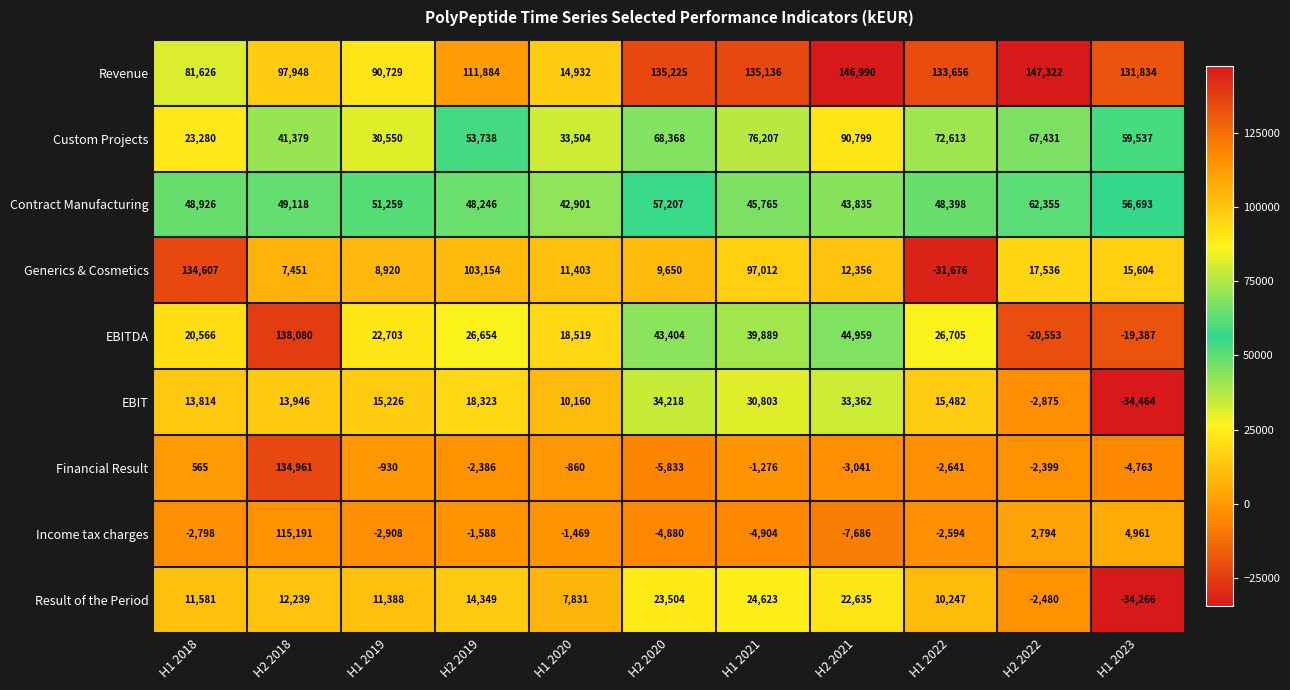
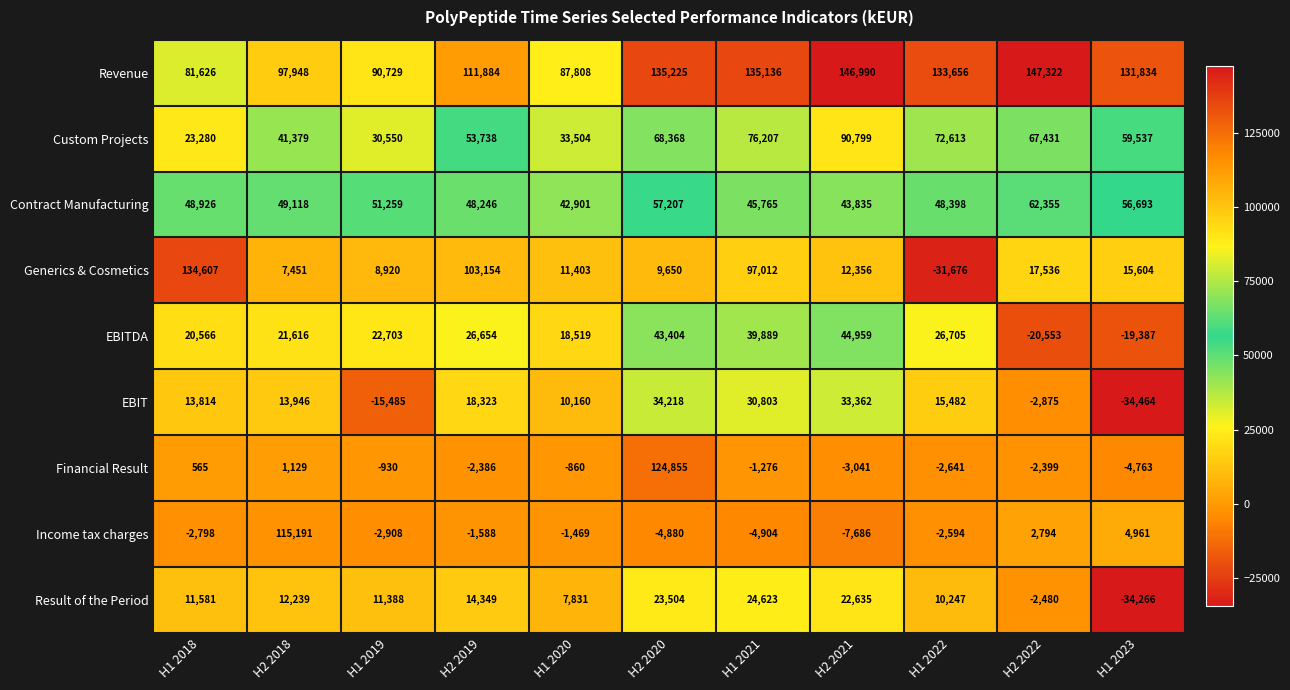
  {
    "Revenue": {
      "H1 2018": "81,626",
      "H2 2018": "97,948",
      "H1 2019": "90,729",
      "H2 2019": "111,884",
-     "H1 2020": "14,932",
+     "H1 2020": "87,808",
      "H2 2020": "135,225",
      "H1 2021": "135,136",
      "H2 2021": "146,990",
      "H1 2022": "133,656",
      "H2 2022": "147,322",
      "H1 2023": "131,834"
    },
    "Custom Projects": {
      "H1 2018": "23,280",
      "H2 2018": "41,379",
      "H1 2019": "30,550",
      "H2 2019": "53,738",
      "H1 2020": "33,504",
      "H2 2020": "68,368",
      "H1 2021": "76,207",
      "H2 2021": "90,799",
      "H1 2022": "72,613",
      "H2 2022": "67,431",
      "H1 2023": "59,537"
    },
    "Contract Manufacturing": {
      "H1 2018": "48,926",
      "H2 2018": "49,118",
      "H1 2019": "51,259",
      "H2 2019": "48,246",
      "H1 2020": "42,901",
      "H2 2020": "57,207",
      "H1 2021": "45,765",
      "H2 2021": "43,835",
      "H1 2022": "48,398",
      "H2 2022": "62,355",
      "H1 2023": "56,693"
    },
    "Generics & Cosmetics": {
      "H1 2018": "134,607",
      "H2 2018": "7,451",
      "H1 2019": "8,920",
      "H2 2019": "103,154",
      "H1 2020": "11,403",
      "H2 2020": "9,650",
      "H1 2021": "97,012",
      "H2 2021": "12,356",
      "H1 2022": "-31,676",
      "H2 2022": "17,536",
      "H1 2023": "15,604"
    },
    "EBITDA": {
      "H1 2018": "20,566",
-     "H2 2018": "138,080",
+     "H2 2018": "21,616",
      "H1 2019": "22,703",
      "H2 2019": "26,654",
      "H1 2020": "18,519",
      "H2 2020": "43,404",
      "H1 2021": "39,889",
      "H2 2021": "44,959",
      "H1 2022": "26,705",
      "H2 2022": "-20,553",
      "H1 2023": "-19,387"
    },
    "EBIT": {
      "H1 2018": "13,814",
      "H2 2018": "13,946",
-     "H1 2019": "15,226",
+     "H1 2019": "-15,485",
      "H2 2019": "18,323",
      "H1 2020": "10,160",
      "H2 2020": "34,218",
      "H1 2021": "30,803",
      "H2 2021": "33,362",
      "H1 2022": "15,482",
      "H2 2022": "-2,875",
      "H1 2023": "-34,464"
    },
    "Financial Result": {
      "H1 2018": "565",
-     "H2 2018": "134,961",
+     "H2 2018": "1,129",
      "H1 2019": "-930",
      "H2 2019": "-2,386",
      "H1 2020": "-860",
-     "H2 2020": "-5,833",
+     "H2 2020": "124,855",
      "H1 2021": "-1,276",
      "H2 2021": "-3,041",
      "H1 2022": "-2,641",
      "H2 2022": "-2,399",
      "H1 2023": "-4,763"
    },
    "Income tax charges": {
      "H1 2018": "-2,798",
      "H2 2018": "115,191",
      "H1 2019": "-2,908",
      "H2 2019": "-1,588",
      "H1 2020": "-1,469",
      "H2 2020": "-4,880",
      "H1 2021": "-4,904",
      "H2 2021": "-7,686",
      "H1 2022": "-2,594",
      "H2 2022": "2,794",
      "H1 2023": "4,961"
    },
    "Result of the Period": {
      "H1 2018": "11,581",
      "H2 2018": "12,239",
      "H1 2019": "11,388",
      "H2 2019": "14,349",
      "H1 2020": "7,831",
      "H2 2020": "23,504",
      "H1 2021": "24,623",
      "H2 2021": "22,635",
      "H1 2022": "10,247",
      "H2 2022": "-2,480",
      "H1 2023": "-34,266"
    }
  }
